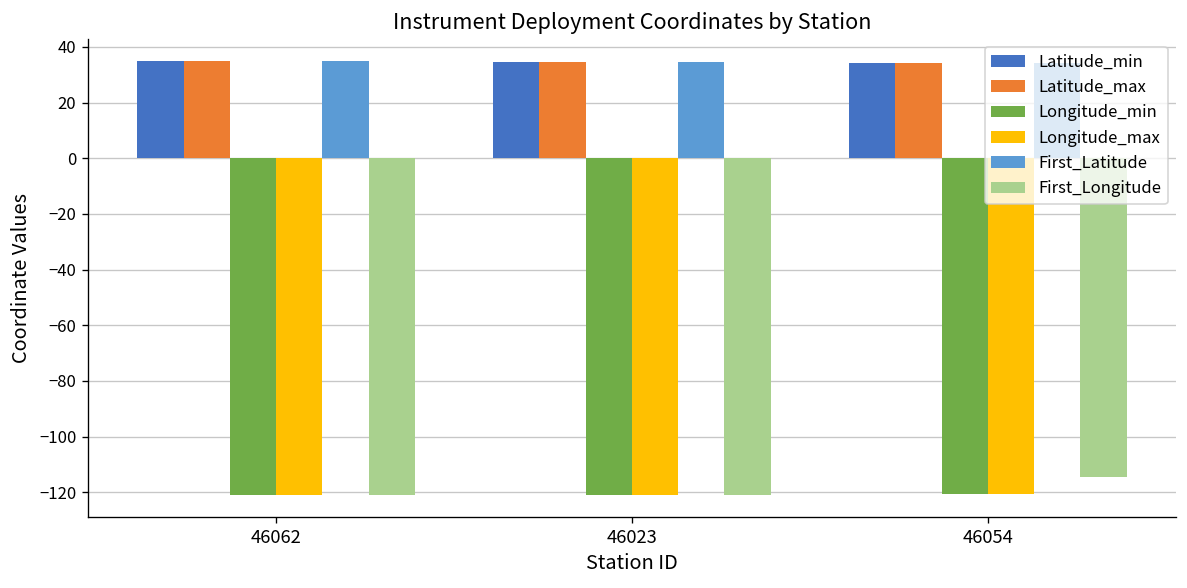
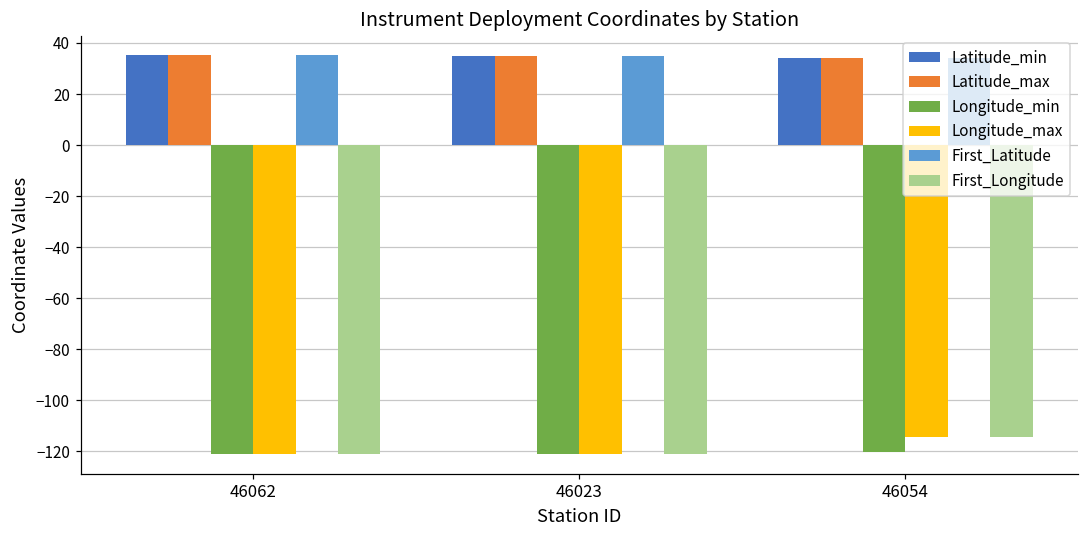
  {
    "Latitude_max": {
      "46062": 35,
      "46023": 35,
      "46054": 34
    },
    "Longitude_min": {
      "46062": -121,
      "46023": -121,
      "46054": -120
    },
    "Longitude_max": {
      "46062": -121,
      "46023": -121,
-     "46054": -120
+     "46054": -114
    },
    "First_Longitude": {
      "46062": -121,
      "46023": -121,
      "46054": -114
    }
  }
